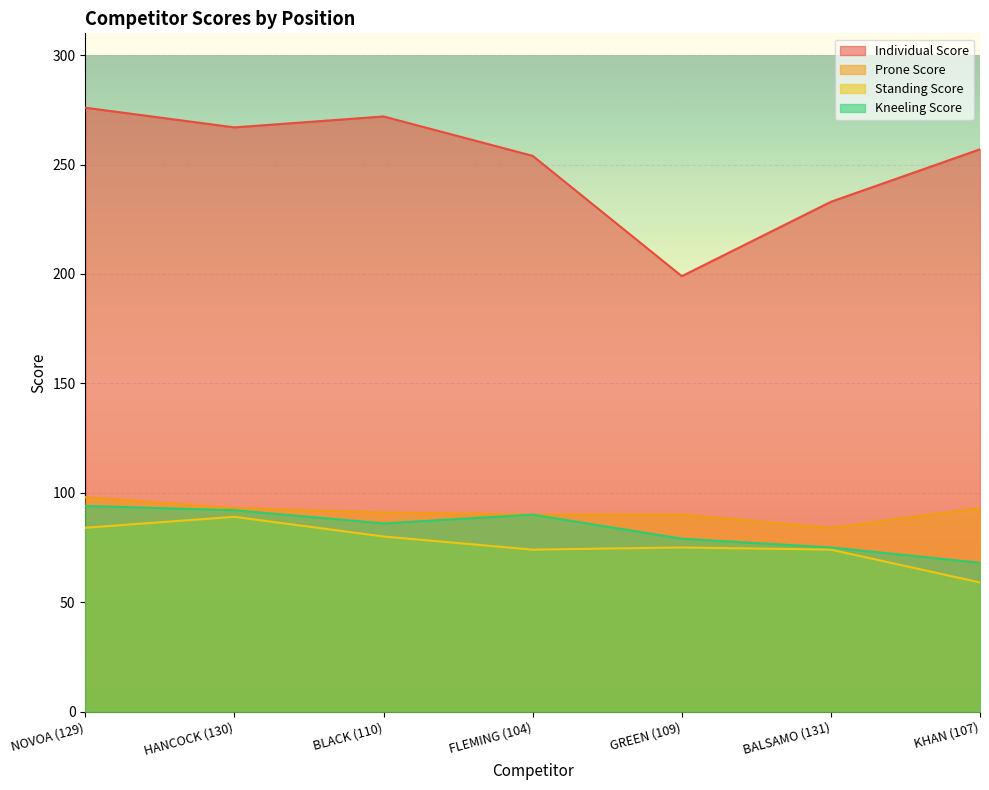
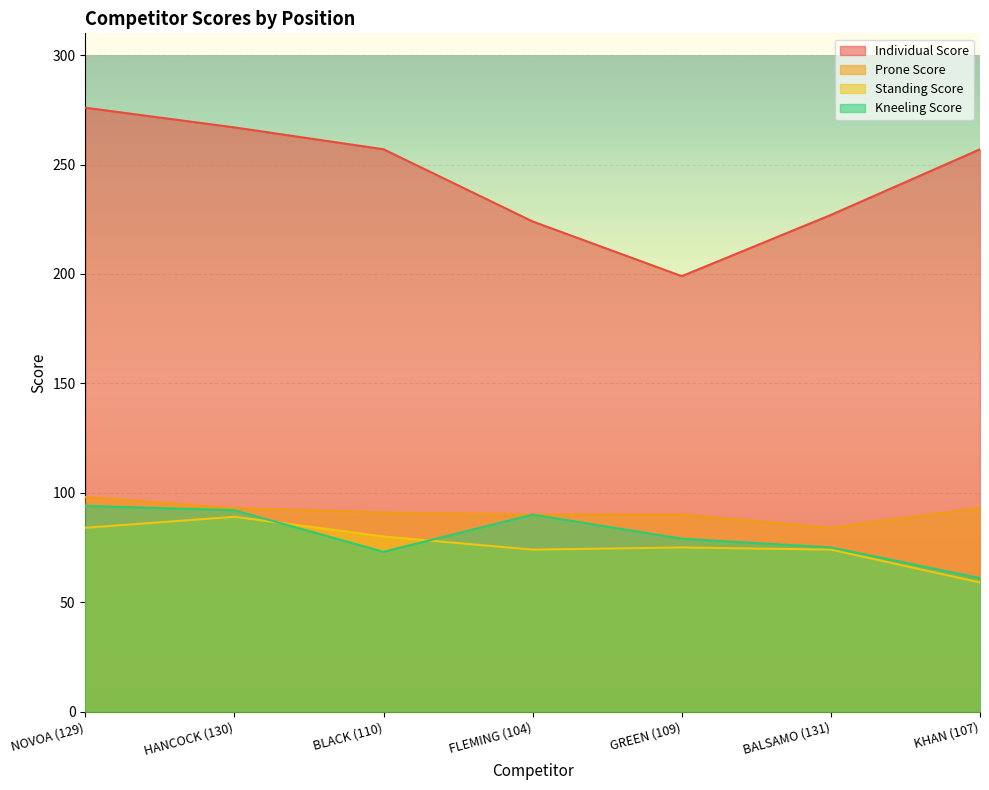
  {
    "Individual Score": {
      "NOVOA (129)": 276,
      "HANCOCK (130)": 267,
-     "BLACK (110)": 272,
-     "FLEMING (104)": 254,
+     "BLACK (110)": 257,
+     "FLEMING (104)": 224,
      "GREEN (109)": 199,
-     "BALSAMO (131)": 233,
+     "BALSAMO (131)": 227,
      "KHAN (107)": 257
    },
    "Kneeling Score": {
      "NOVOA (129)": 94,
-     "BLACK (110)": 86,
+     "BLACK (110)": 73,
      "GREEN (109)": 79,
-     "KHAN (107)": 68
+     "KHAN (107)": 61
    }
  }
